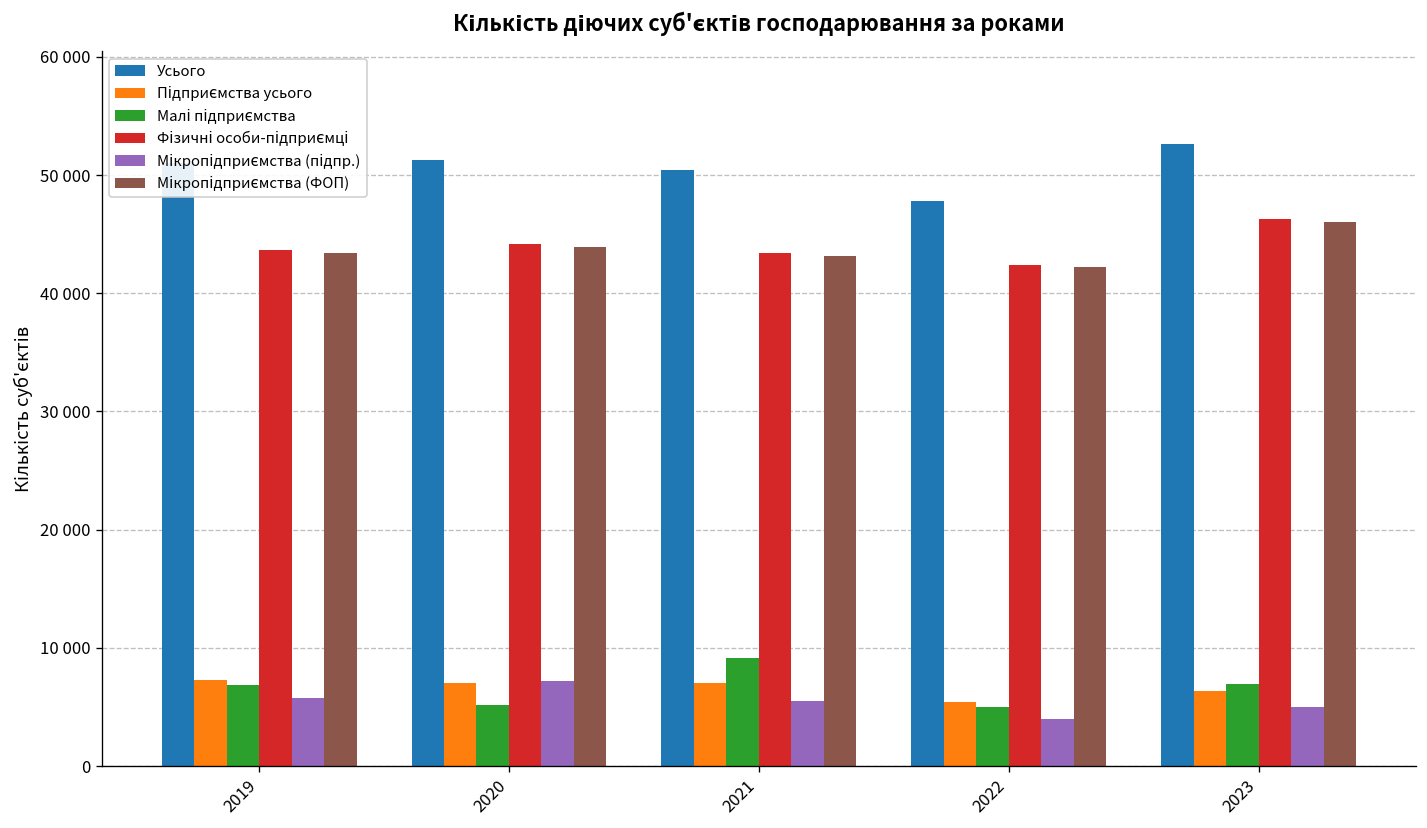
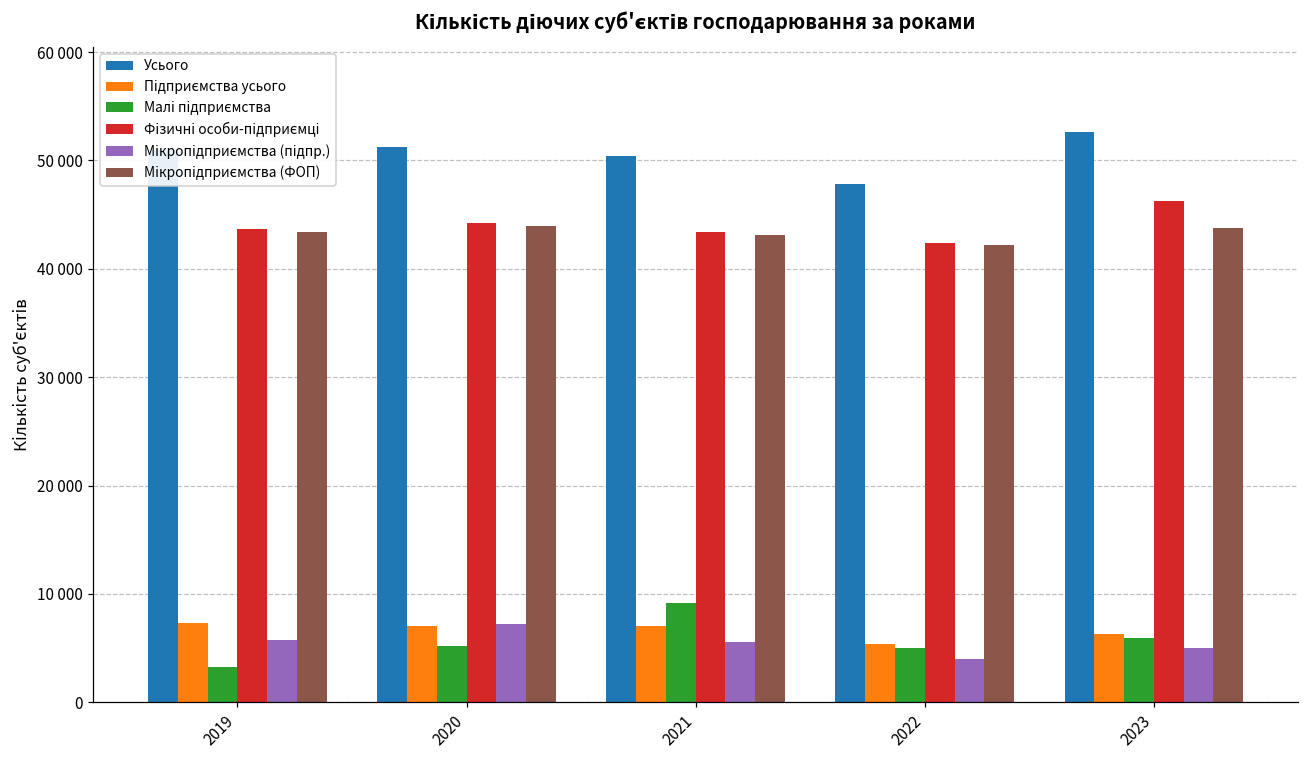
  {
    "Усього": {
      "2020": 51000,
      "2021": 50000,
      "2022": 48000,
      "2023": 53000
    },
    "Підприємства усього": {
      "2019": 7000,
      "2020": 7000,
      "2021": 7000,
      "2022": 5000,
      "2023": 6000
    },
    "Малі підприємства": {
-     "2019": 7000,
+     "2019": 3000,
      "2020": 5000,
      "2021": 9000,
      "2022": 5000,
-     "2023": 7000
+     "2023": 6000
    },
    "Фізичні особи-підприємці": {
      "2019": 44000,
      "2020": 44000,
      "2021": 43000,
      "2022": 42000,
      "2023": 46000
    },
    "Мікропідприємства (підпр.)": {
      "2019": 6000,
      "2020": 7000,
      "2021": 6000,
      "2022": 4000,
      "2023": 5000
    },
    "Мікропідприємства (ФОП)": {
      "2019": 43000,
      "2020": 44000,
      "2021": 43000,
      "2022": 42000,
-     "2023": 46000
+     "2023": 44000
    }
  }
